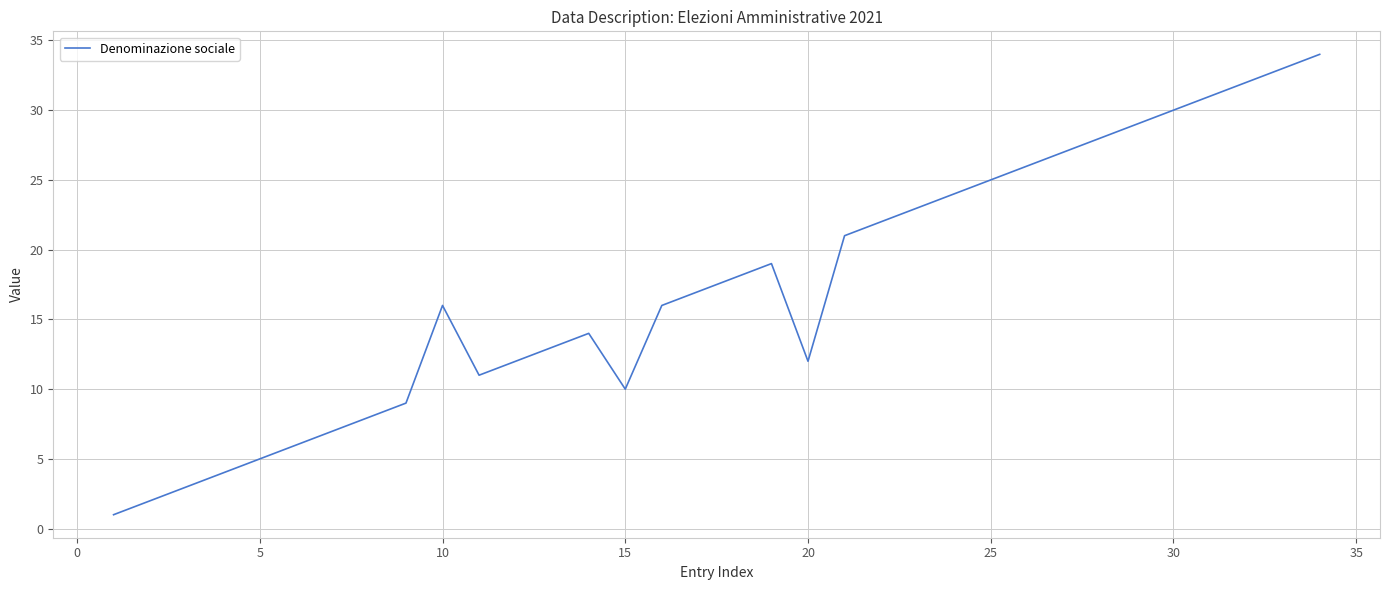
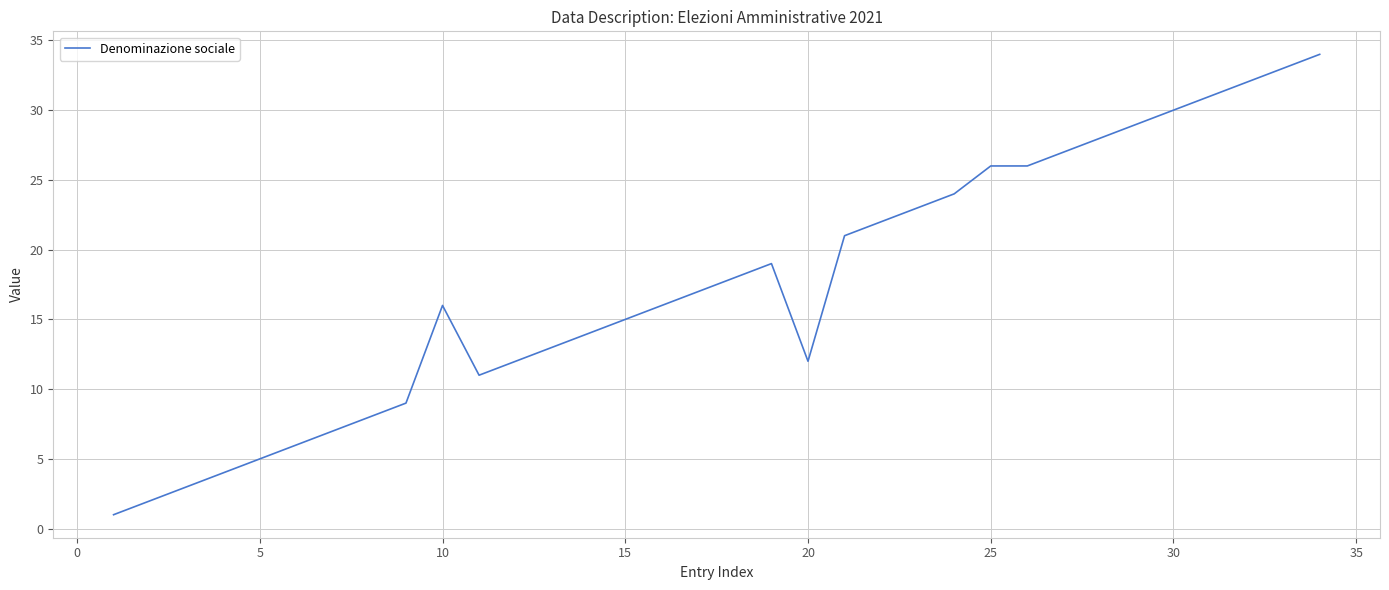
  {
    "5": 5,
    "10": 16,
-   "15": 10,
+   "15": 15,
    "20": 12,
-   "25": 25,
+   "25": 26,
    "30": 30
  }
